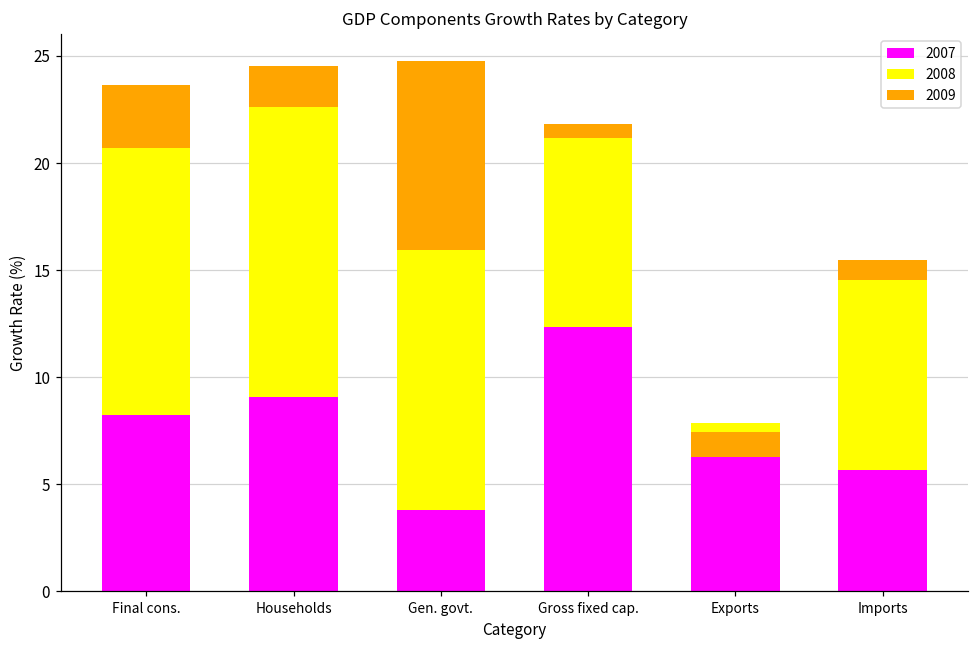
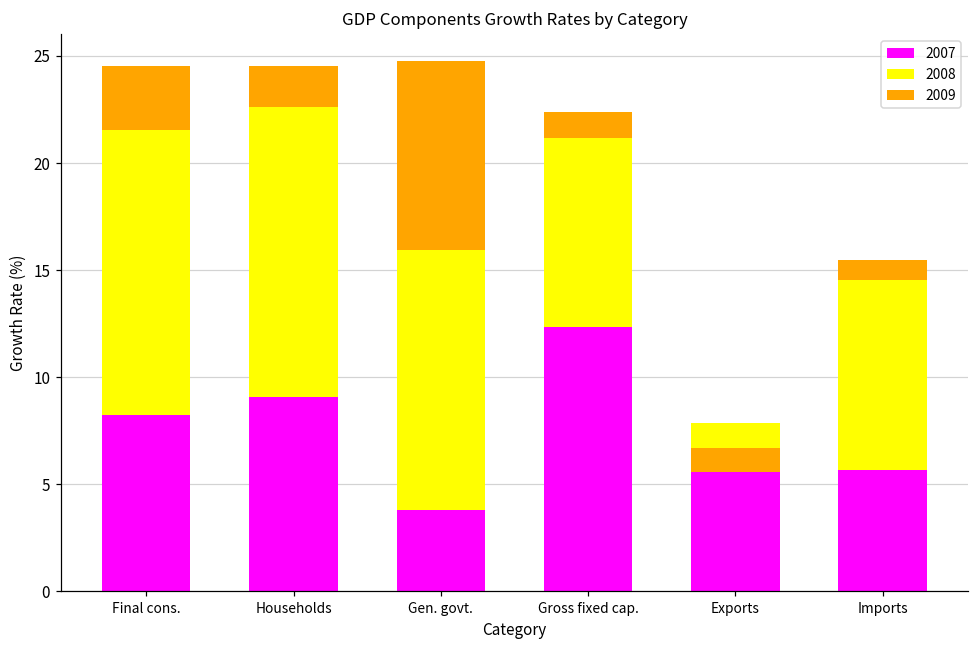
  {
    "2007": {
      "Final cons.": 8.2,
      "Households": 9.1,
      "Gen. govt.": 3.8,
      "Gross fixed cap.": 12.4,
      "Exports": 7.9,
      "Imports": 5.7
    },
    "2008": {
-     "Final cons.": 12.5,
+     "Final cons.": 13.3,
      "Households": 13.5,
      "Gen. govt.": 12.1,
      "Gross fixed cap.": 8.8,
-     "Exports": -0.5,
+     "Exports": -1.2,
      "Imports": 8.9
    },
    "2009": {
      "Final cons.": 3.0,
      "Households": 1.9,
      "Gen. govt.": 8.8,
-     "Gross fixed cap.": 0.7,
+     "Gross fixed cap.": 1.2,
      "Imports": 0.9
    }
  }
